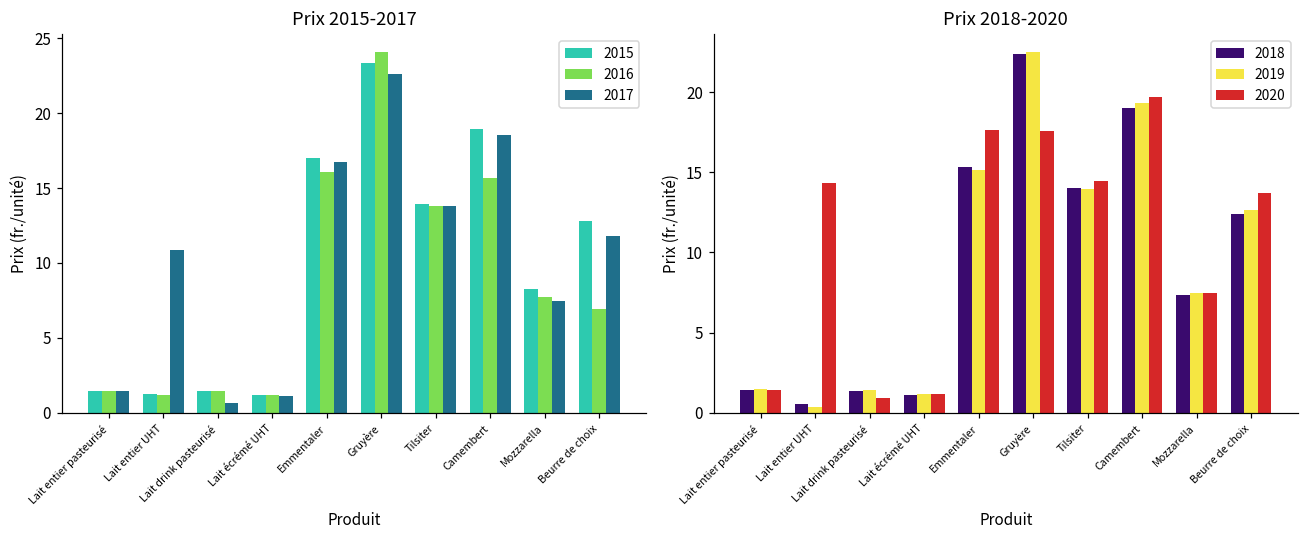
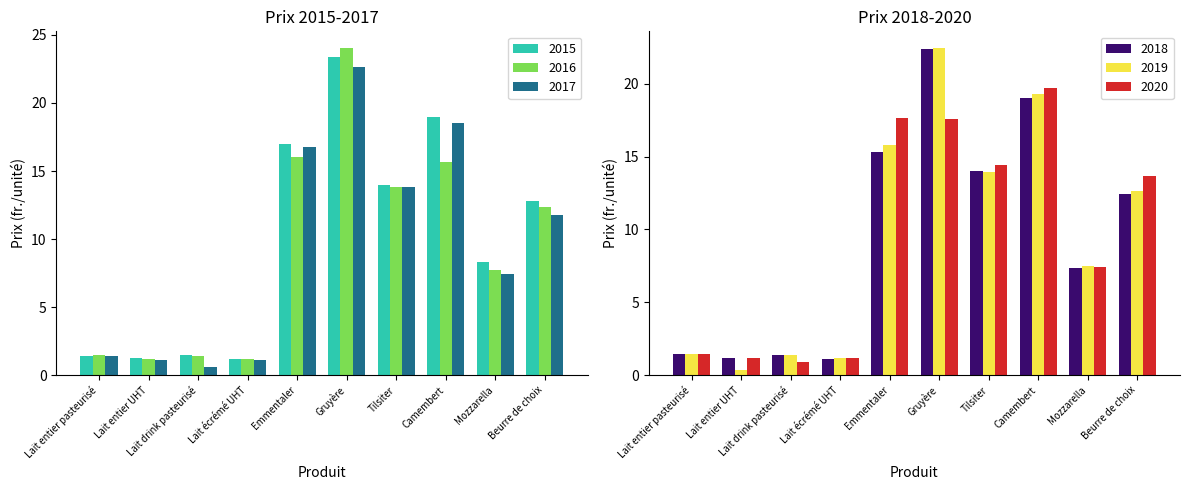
  {
    "Prix 2015-2017": {
      "2015": {
        "Lait entier pasteurisé": 1.4,
        "Lait entier UHT": 1.2,
        "Lait drink pasteurisé": 1.4,
        "Lait écrémé UHT": 1.2,
        "Emmentaler": 17.0,
        "Gruyère": 23.3,
        "Tilsiter": 13.9,
        "Camembert": 18.9,
        "Mozzarella": 8.3,
        "Beurre de choix": 12.8
      },
      "2016": {
        "Lait entier pasteurisé": 1.4,
        "Lait entier UHT": 1.2,
        "Lait drink pasteurisé": 1.4,
        "Lait écrémé UHT": 1.2,
        "Emmentaler": 16.1,
        "Gruyère": 24.1,
        "Tilsiter": 13.8,
        "Camembert": 15.7,
        "Mozzarella": 7.7,
-       "Beurre de choix": 6.9
+       "Beurre de choix": 12.4
      },
      "2017": {
        "Lait entier pasteurisé": 1.4,
-       "Lait entier UHT": 10.8,
+       "Lait entier UHT": 1.1,
        "Lait drink pasteurisé": 0.6,
        "Lait écrémé UHT": 1.1,
        "Emmentaler": 16.8,
        "Gruyère": 22.6,
        "Tilsiter": 13.8,
        "Camembert": 18.5,
        "Mozzarella": 7.4,
        "Beurre de choix": 11.8
      }
    },
    "Prix 2018-2020": {
      "2018": {
        "Lait entier pasteurisé": 1.4,
-       "Lait entier UHT": 0.5,
+       "Lait entier UHT": 1.1,
        "Lait drink pasteurisé": 1.4,
        "Lait écrémé UHT": 1.1,
        "Emmentaler": 15.3,
        "Gruyère": 22.4,
        "Tilsiter": 14.0,
        "Camembert": 19.0,
        "Mozzarella": 7.4,
        "Beurre de choix": 12.4
      },
      "2019": {
        "Lait entier pasteurisé": 1.5,
        "Lait entier UHT": 0.3,
        "Lait drink pasteurisé": 1.4,
        "Lait écrémé UHT": 1.1,
-       "Emmentaler": 15.1,
+       "Emmentaler": 15.8,
        "Gruyère": 22.5,
        "Tilsiter": 14.0,
        "Camembert": 19.3,
        "Mozzarella": 7.5,
        "Beurre de choix": 12.7
      },
      "2020": {
        "Lait entier pasteurisé": 1.4,
-       "Lait entier UHT": 14.3,
+       "Lait entier UHT": 1.2,
        "Lait drink pasteurisé": 0.9,
        "Lait écrémé UHT": 1.2,
        "Emmentaler": 17.6,
        "Gruyère": 17.6,
        "Tilsiter": 14.4,
        "Camembert": 19.7,
        "Mozzarella": 7.4,
        "Beurre de choix": 13.7
      }
    }
  }
